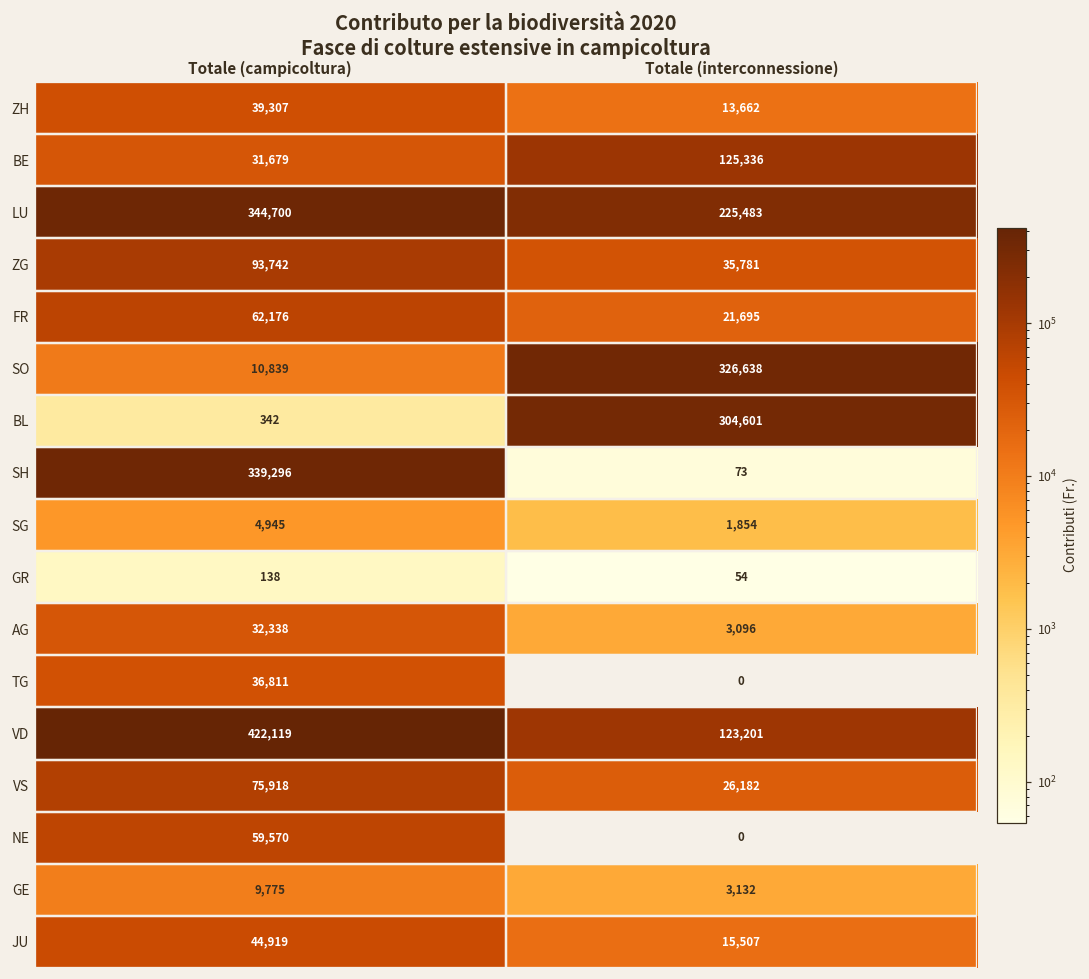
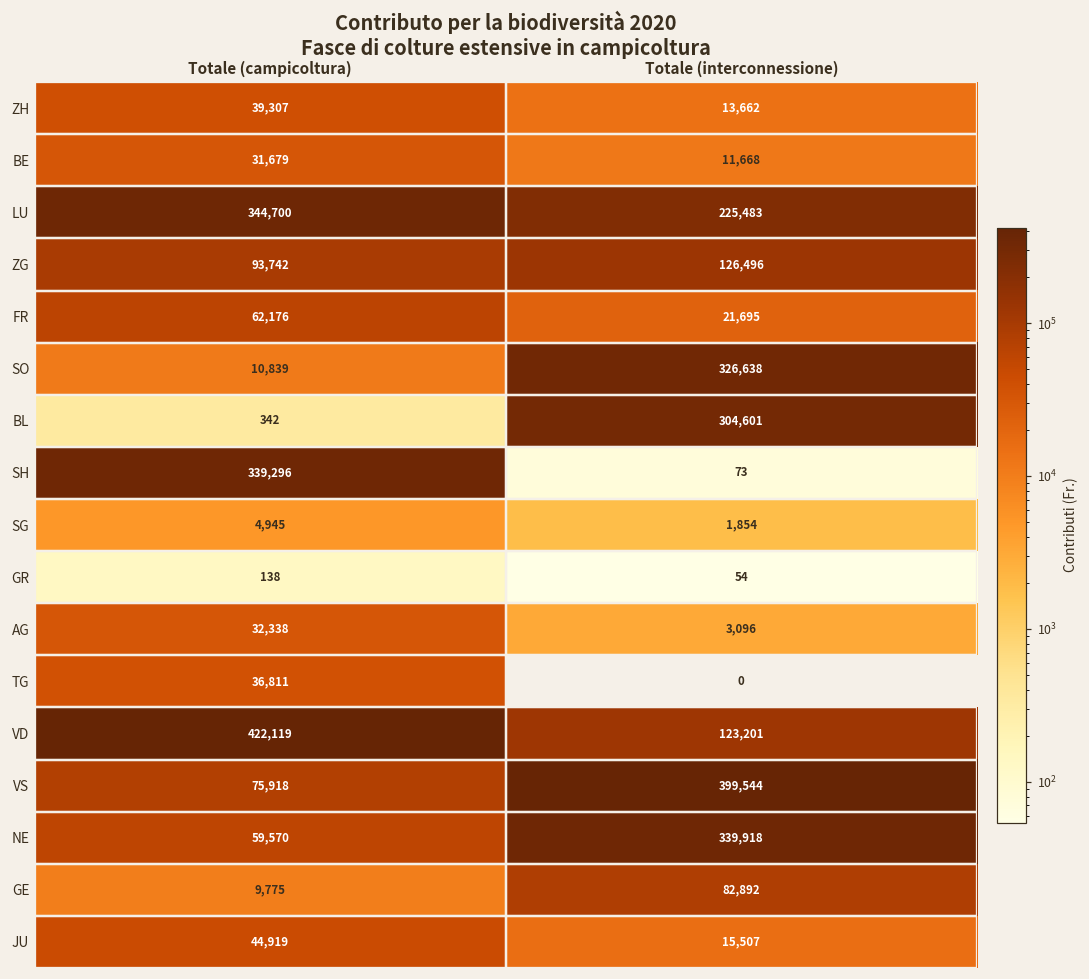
  {
    "ZH": {
      "Totale (campicoltura)": "39,307",
      "Totale (interconnessione)": "13,662"
    },
    "BE": {
      "Totale (campicoltura)": "31,679",
-     "Totale (interconnessione)": "125,336"
+     "Totale (interconnessione)": "11,668"
    },
    "LU": {
      "Totale (campicoltura)": "344,700",
      "Totale (interconnessione)": "225,483"
    },
    "ZG": {
      "Totale (campicoltura)": "93,742",
-     "Totale (interconnessione)": "35,781"
+     "Totale (interconnessione)": "126,496"
    },
    "FR": {
      "Totale (campicoltura)": "62,176",
      "Totale (interconnessione)": "21,695"
    },
    "SO": {
      "Totale (campicoltura)": "10,839",
      "Totale (interconnessione)": "326,638"
    },
    "BL": {
      "Totale (campicoltura)": "342",
      "Totale (interconnessione)": "304,601"
    },
    "SH": {
      "Totale (campicoltura)": "339,296",
      "Totale (interconnessione)": "73"
    },
    "SG": {
      "Totale (campicoltura)": "4,945",
      "Totale (interconnessione)": "1,854"
    },
    "GR": {
      "Totale (campicoltura)": "138",
      "Totale (interconnessione)": "54"
    },
    "AG": {
      "Totale (campicoltura)": "32,338",
      "Totale (interconnessione)": "3,096"
    },
    "TG": {
      "Totale (campicoltura)": "36,811",
      "Totale (interconnessione)": "0"
    },
    "VD": {
      "Totale (campicoltura)": "422,119",
      "Totale (interconnessione)": "123,201"
    },
    "VS": {
      "Totale (campicoltura)": "75,918",
-     "Totale (interconnessione)": "26,182"
+     "Totale (interconnessione)": "399,544"
    },
    "NE": {
      "Totale (campicoltura)": "59,570",
-     "Totale (interconnessione)": "0"
+     "Totale (interconnessione)": "339,918"
    },
    "GE": {
      "Totale (campicoltura)": "9,775",
-     "Totale (interconnessione)": "3,132"
+     "Totale (interconnessione)": "82,892"
    },
    "JU": {
      "Totale (campicoltura)": "44,919",
      "Totale (interconnessione)": "15,507"
    }
  }
